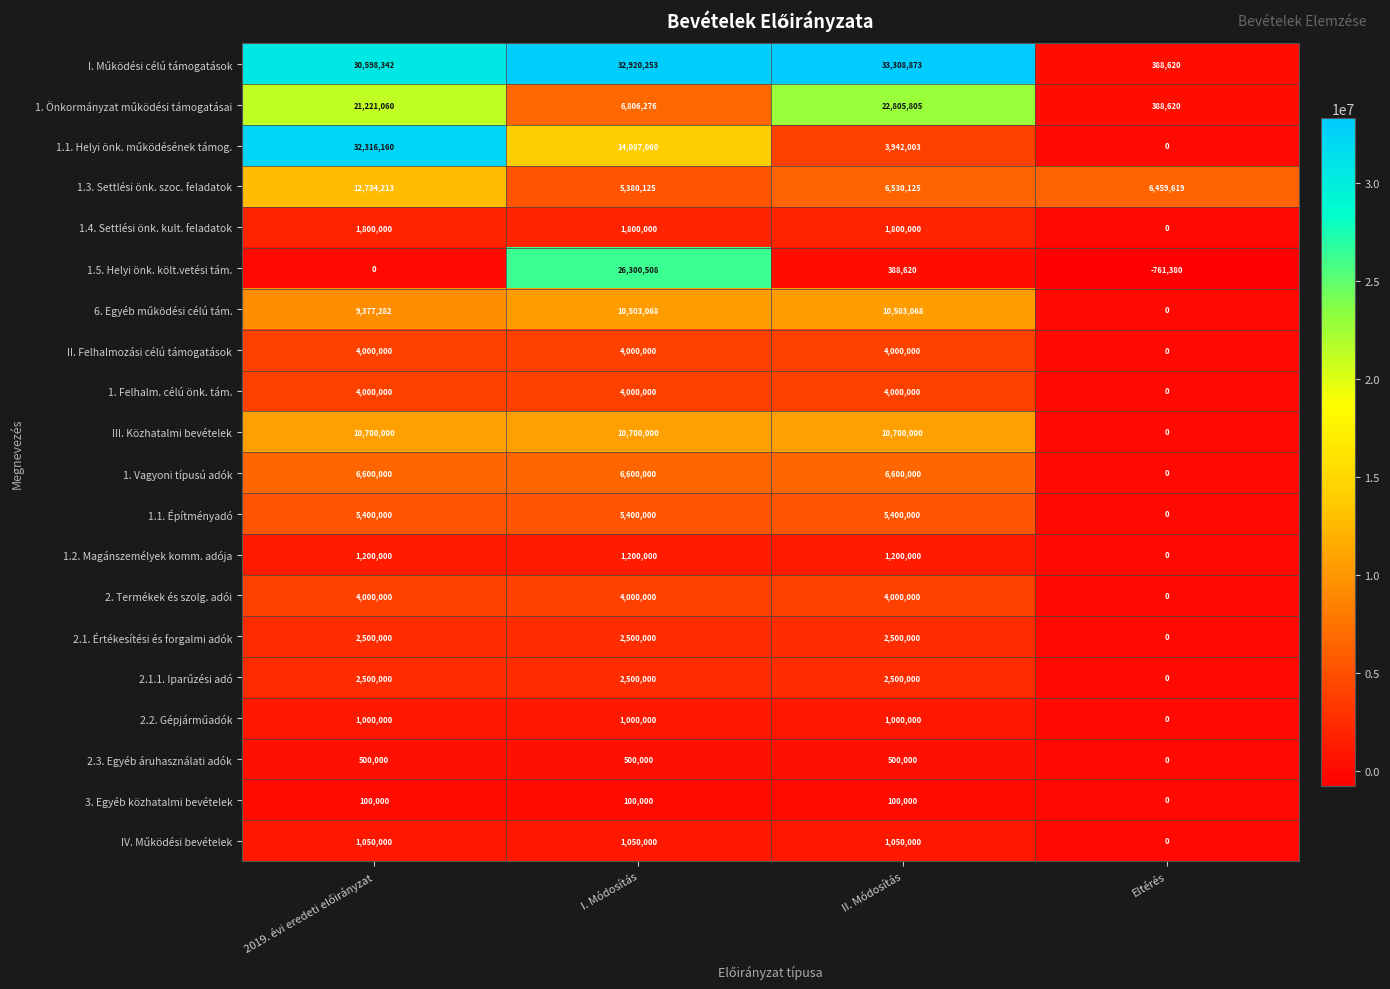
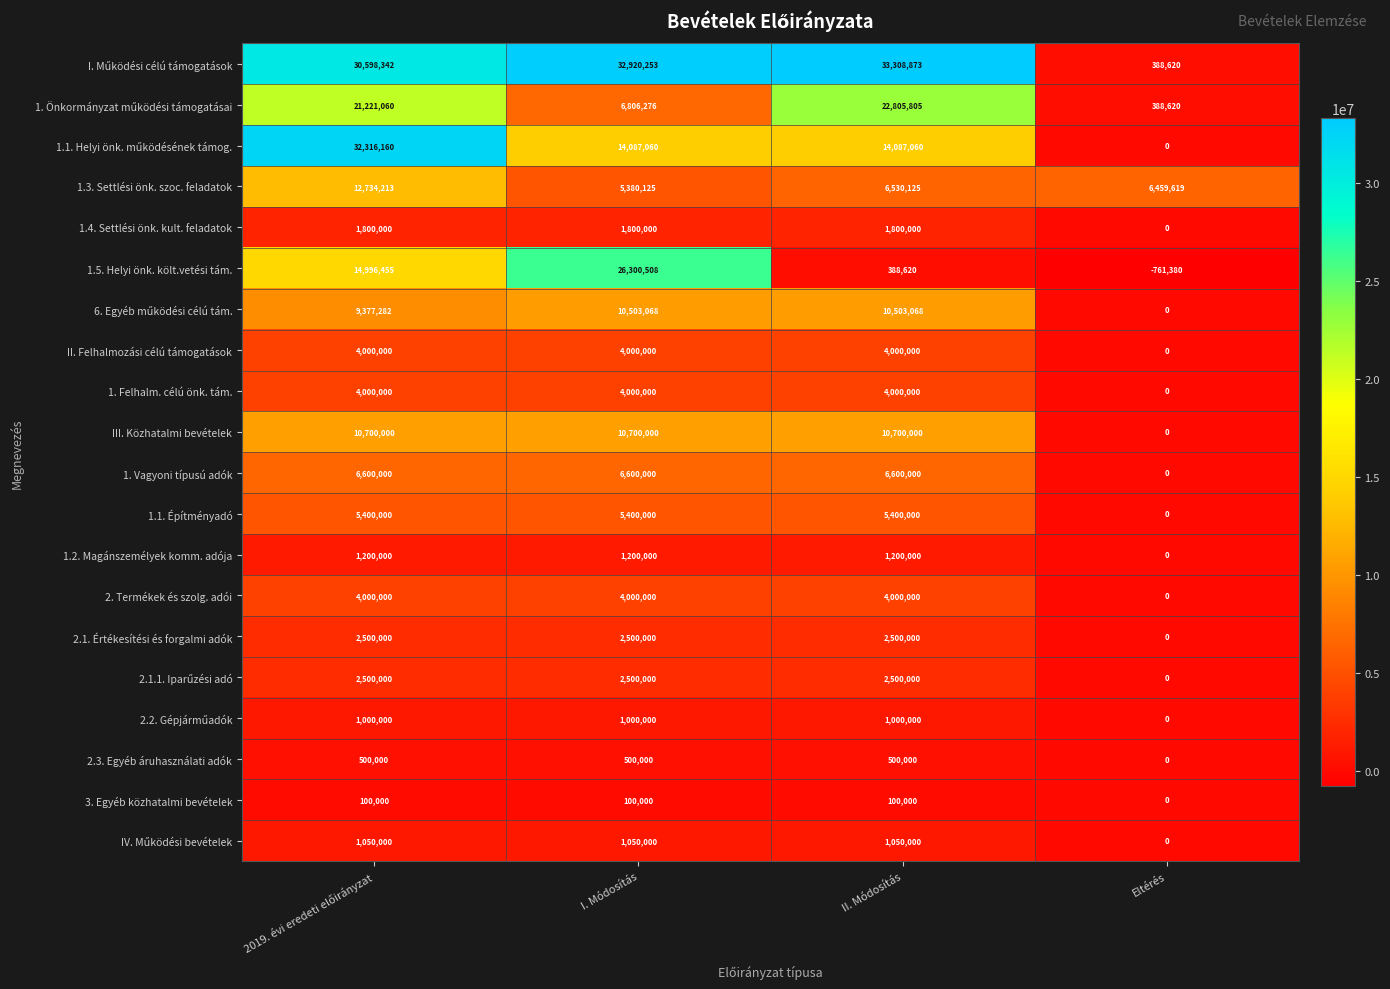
  {
    "I. Működési célú támogatások": {
      "2019. évi eredeti előirányzat": "30,598,342",
      "I. Módosítás": "32,920,253",
      "II. Módosítás": "33,308,873",
      "Eltérés": "388,620"
    },
    "1. Önkormányzat működési támogatásai": {
      "2019. évi eredeti előirányzat": "21,221,060",
      "I. Módosítás": "6,806,276",
      "II. Módosítás": "22,805,805",
      "Eltérés": "388,620"
    },
    "1.1. Helyi önk. működésének támog.": {
      "2019. évi eredeti előirányzat": "32,316,160",
      "I. Módosítás": "14,087,060",
-     "II. Módosítás": "3,942,003",
+     "II. Módosítás": "14,087,060",
      "Eltérés": "0"
    },
    "1.3. Settlési önk. szoc. feladatok": {
      "2019. évi eredeti előirányzat": "12,734,213",
      "I. Módosítás": "5,380,125",
      "II. Módosítás": "6,530,125",
      "Eltérés": "6,459,619"
    },
    "1.4. Settlési önk. kult. feladatok": {
      "2019. évi eredeti előirányzat": "1,800,000",
      "I. Módosítás": "1,800,000",
      "II. Módosítás": "1,800,000",
      "Eltérés": "0"
    },
    "1.5. Helyi önk. költ.vetési tám.": {
-     "2019. évi eredeti előirányzat": "0",
+     "2019. évi eredeti előirányzat": "14,996,455",
      "I. Módosítás": "26,300,508",
      "II. Módosítás": "388,620",
      "Eltérés": "-761,380"
    },
    "6. Egyéb működési célú tám.": {
      "2019. évi eredeti előirányzat": "9,377,282",
      "I. Módosítás": "10,503,068",
      "II. Módosítás": "10,503,068",
      "Eltérés": "0"
    },
    "II. Felhalmozási célú támogatások": {
      "2019. évi eredeti előirányzat": "4,000,000",
      "I. Módosítás": "4,000,000",
      "II. Módosítás": "4,000,000",
      "Eltérés": "0"
    },
    "1. Felhalm. célú önk. tám.": {
      "2019. évi eredeti előirányzat": "4,000,000",
      "I. Módosítás": "4,000,000",
      "II. Módosítás": "4,000,000",
      "Eltérés": "0"
    },
    "III. Közhatalmi bevételek": {
      "2019. évi eredeti előirányzat": "10,700,000",
      "I. Módosítás": "10,700,000",
      "II. Módosítás": "10,700,000",
      "Eltérés": "0"
    },
    "1. Vagyoni típusú adók": {
      "2019. évi eredeti előirányzat": "6,600,000",
      "I. Módosítás": "6,600,000",
      "II. Módosítás": "6,600,000",
      "Eltérés": "0"
    },
    "1.1. Építményadó": {
      "2019. évi eredeti előirányzat": "5,400,000",
      "I. Módosítás": "5,400,000",
      "II. Módosítás": "5,400,000",
      "Eltérés": "0"
    },
    "1.2. Magánszemélyek komm. adója": {
      "2019. évi eredeti előirányzat": "1,200,000",
      "I. Módosítás": "1,200,000",
      "II. Módosítás": "1,200,000",
      "Eltérés": "0"
    },
    "2. Termékek és szolg. adói": {
      "2019. évi eredeti előirányzat": "4,000,000",
      "I. Módosítás": "4,000,000",
      "II. Módosítás": "4,000,000",
      "Eltérés": "0"
    },
    "2.1. Értékesítési és forgalmi adók": {
      "2019. évi eredeti előirányzat": "2,500,000",
      "I. Módosítás": "2,500,000",
      "II. Módosítás": "2,500,000",
      "Eltérés": "0"
    },
    "2.1.1. Iparűzési adó": {
      "2019. évi eredeti előirányzat": "2,500,000",
      "I. Módosítás": "2,500,000",
      "II. Módosítás": "2,500,000",
      "Eltérés": "0"
    },
    "2.2. Gépjárműadók": {
      "2019. évi eredeti előirányzat": "1,000,000",
      "I. Módosítás": "1,000,000",
      "II. Módosítás": "1,000,000",
      "Eltérés": "0"
    },
    "2.3. Egyéb áruhasználati adók": {
      "2019. évi eredeti előirányzat": "500,000",
      "I. Módosítás": "500,000",
      "II. Módosítás": "500,000",
      "Eltérés": "0"
    },
    "3. Egyéb közhatalmi bevételek": {
      "2019. évi eredeti előirányzat": "100,000",
      "I. Módosítás": "100,000",
      "II. Módosítás": "100,000",
      "Eltérés": "0"
    },
    "IV. Működési bevételek": {
      "2019. évi eredeti előirányzat": "1,050,000",
      "I. Módosítás": "1,050,000",
      "II. Módosítás": "1,050,000",
      "Eltérés": "0"
    }
  }
